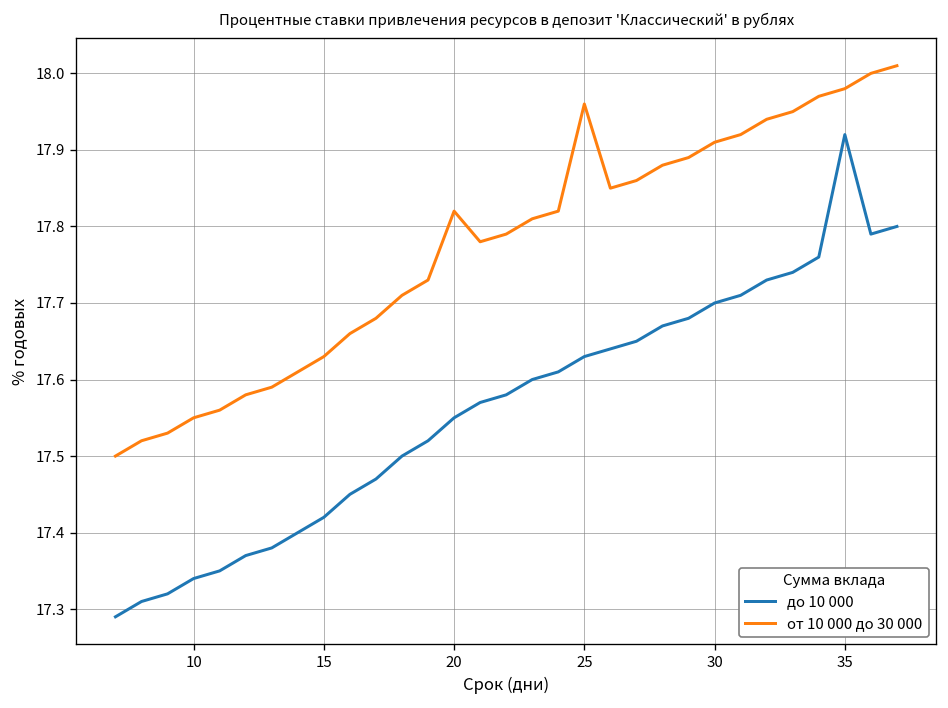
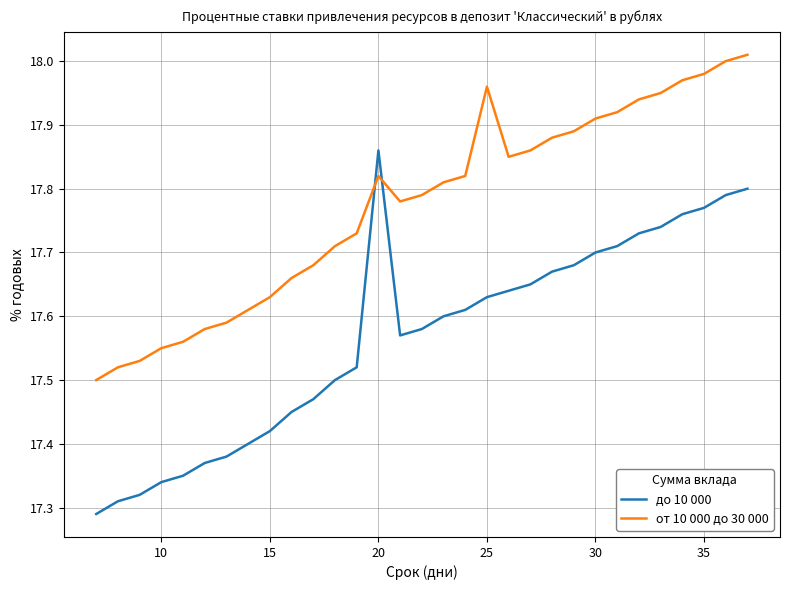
  {
    "до 10 000": {
      "10": 17.34,
      "15": 17.42,
-     "20": 17.55,
+     "20": 17.86,
      "25": 17.63,
      "30": 17.70,
-     "35": 17.92
+     "35": 17.77
    },
    "от 10 000 до 30 000": {
      "10": 17.55,
      "15": 17.63,
      "20": 17.82,
      "25": 17.96,
      "30": 17.91,
      "35": 17.98
    }
  }
